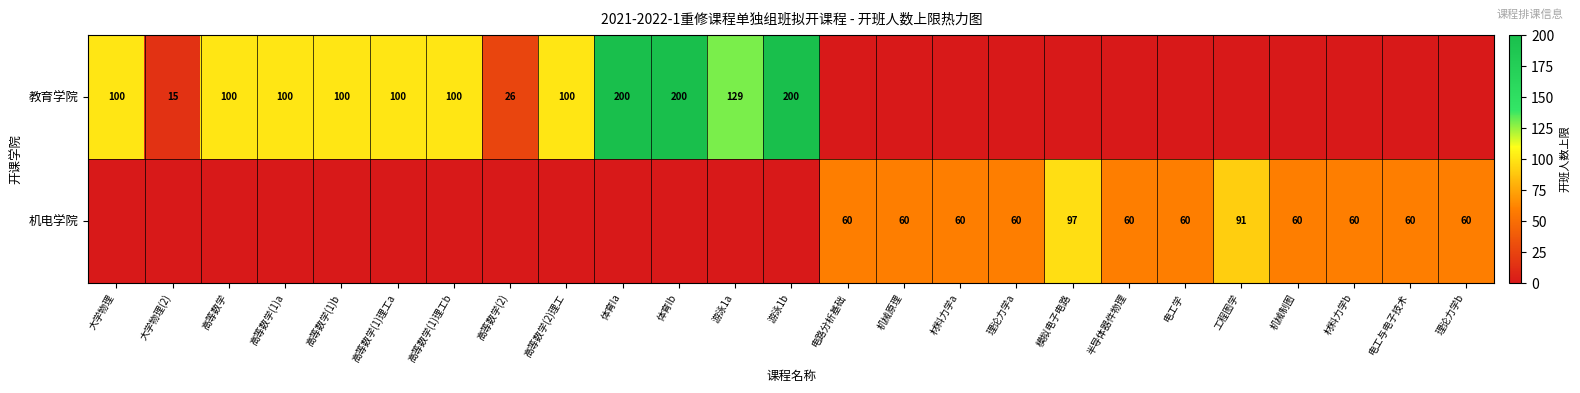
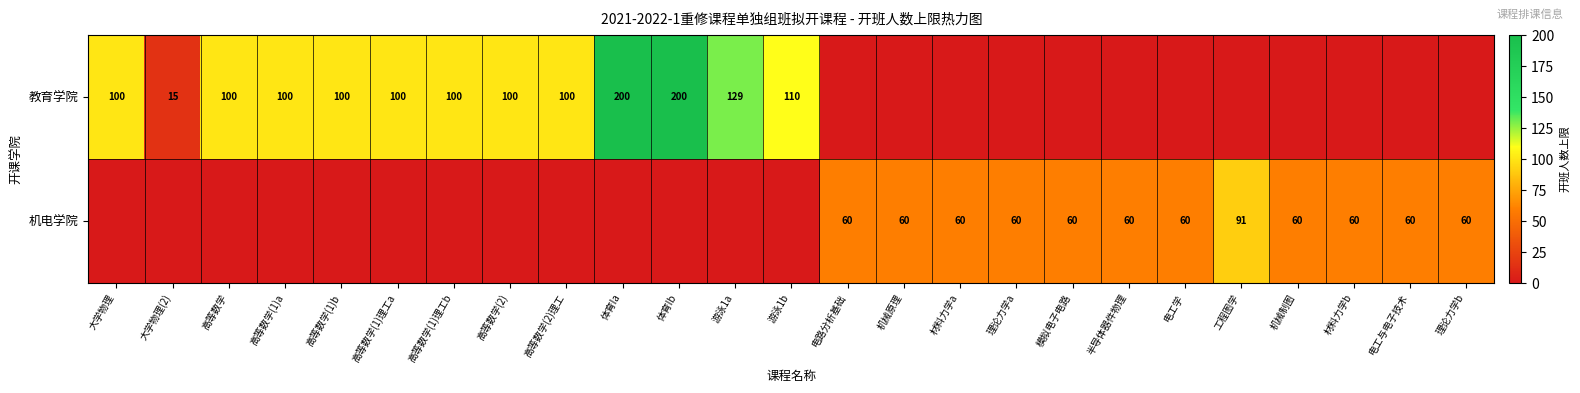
  {
    "教育学院": {
      "大学物理": 100,
      "大学物理(2)": 15,
      "高等数学": 100,
      "高等数学(1)a": 100,
      "高等数学(1)b": 100,
      "高等数学(1)理工a": 100,
      "高等数学(1)理工b": 100,
-     "高等数学(2)": 26,
+     "高等数学(2)": 100,
      "高等数学(2)理工": 100,
      "体育Ia": 200,
      "体育Ib": 200,
      "游泳1a": 129,
-     "游泳1b": 200
+     "游泳1b": 110
    },
    "机电学院": {
      "电路分析基础": 60,
      "机械原理": 60,
      "材料力学a": 60,
      "理论力学a": 60,
-     "模拟电子电路": 97,
+     "模拟电子电路": 60,
      "半导体器件物理": 60,
      "电工学": 60,
      "工程图学": 91,
      "机械制图": 60,
      "材料力学b": 60,
      "电工与电子技术": 60,
      "理论力学b": 60
    }
  }
